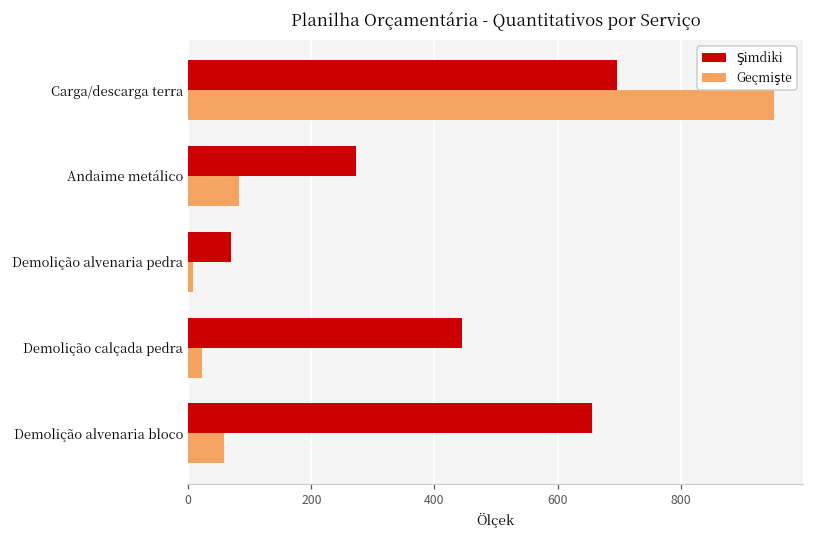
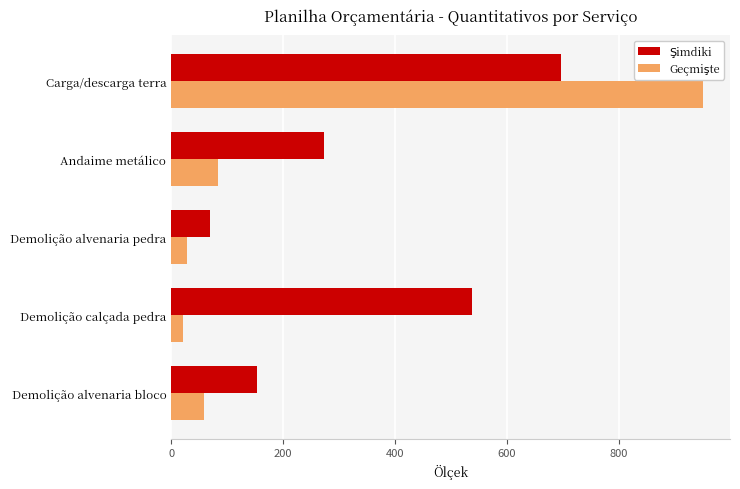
  {
    "Şimdiki": {
      "Carga/descarga terra": 700,
      "Andaime metálico": 270,
      "Demolição alvenaria pedra": 70,
-     "Demolição calçada pedra": 450,
-     "Demolição alvenaria bloco": 660
+     "Demolição calçada pedra": 540,
+     "Demolição alvenaria bloco": 150
    },
    "Geçmişte": {
      "Carga/descarga terra": 950,
      "Andaime metálico": 80,
-     "Demolição alvenaria pedra": 10,
+     "Demolição alvenaria pedra": 30,
      "Demolição calçada pedra": 20,
      "Demolição alvenaria bloco": 60
    }
  }
